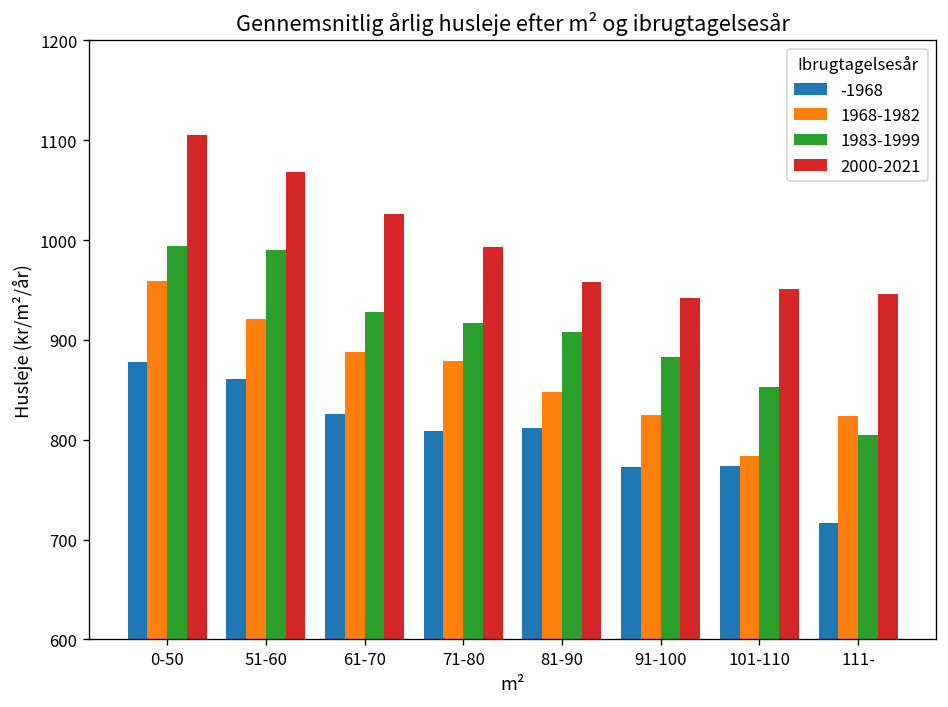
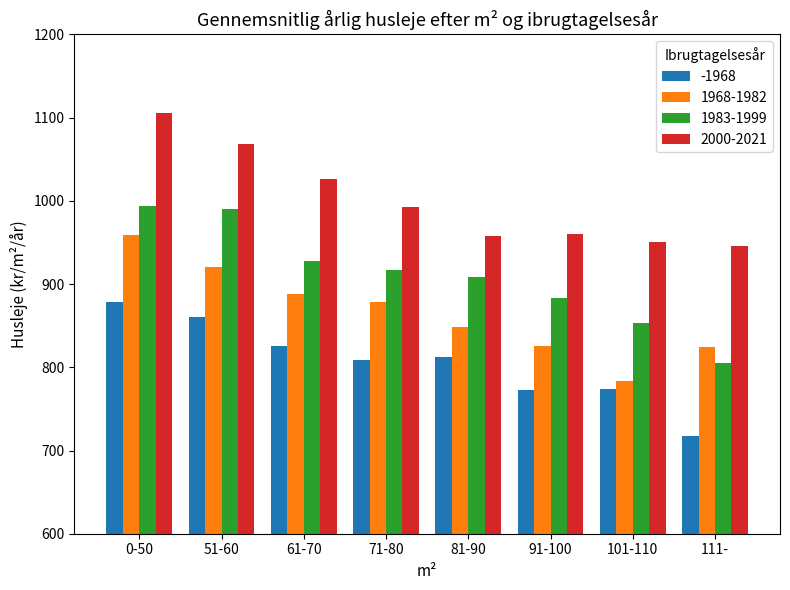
  {
    "-1968": {
      "0-50": 880,
      "51-60": 860,
      "61-70": 830,
      "71-80": 810,
      "81-90": 810,
      "91-100": 770,
      "101-110": 770,
      "111-": 720
    },
    "1968-1982": {
      "0-50": 960,
      "51-60": 920,
      "61-70": 890,
      "71-80": 880,
      "81-90": 850,
      "91-100": 830,
      "101-110": 780,
      "111-": 820
    },
    "1983-1999": {
      "0-50": 990,
      "51-60": 990,
      "61-70": 930,
      "71-80": 920,
      "81-90": 910,
      "91-100": 880,
      "101-110": 850,
      "111-": 810
    },
    "2000-2021": {
      "0-50": 1110,
      "51-60": 1070,
      "61-70": 1030,
      "71-80": 990,
      "81-90": 960,
-     "91-100": 940,
+     "91-100": 960,
      "101-110": 950,
      "111-": 950
    }
  }
